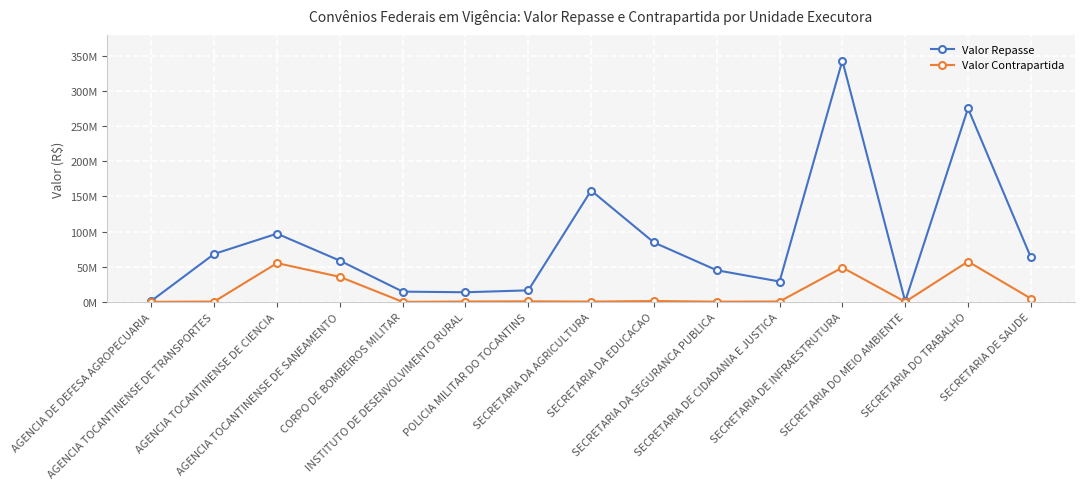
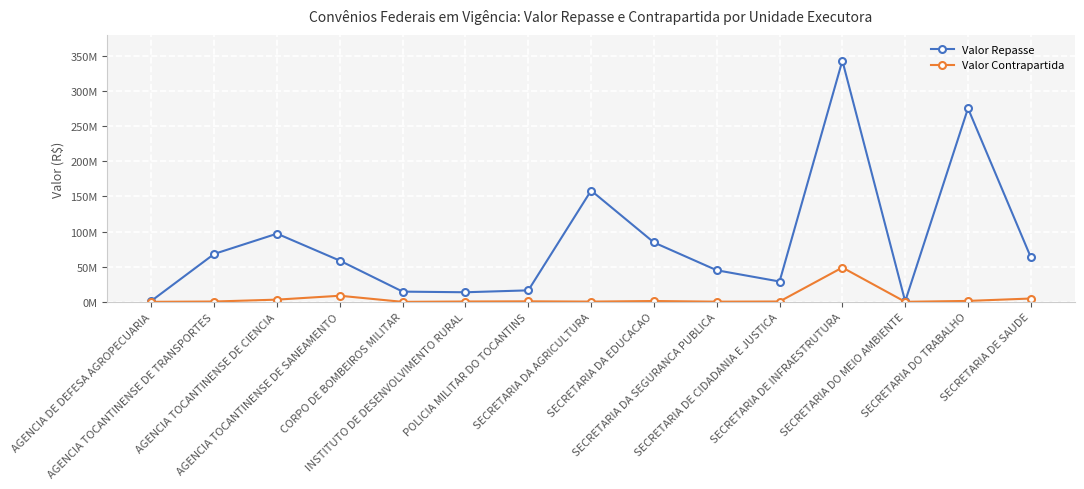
  {
    "Valor Repasse": {
      "AGENCIA TOCANTINENSE DE TRANSPORTES": 70000000,
      "AGENCIA TOCANTINENSE DE CIENCIA": 100000000,
      "AGENCIA TOCANTINENSE DE SANEAMENTO": 60000000,
      "CORPO DE BOMBEIROS MILITAR": 10000000,
      "INSTITUTO DE DESENVOLVIMENTO RURAL": 10000000,
      "POLICIA MILITAR DO TOCANTINS": 20000000,
      "SECRETARIA DA AGRICULTURA": 160000000,
      "SECRETARIA DA EDUCACAO": 80000000,
      "SECRETARIA DA SEGURANCA PUBLICA": 40000000,
      "SECRETARIA DE CIDADANIA E JUSTICA": 30000000,
      "SECRETARIA DE INFRAESTRUTURA": 340000000,
      "SECRETARIA DO TRABALHO": 280000000,
      "SECRETARIA DE SAUDE": 60000000
    },
    "Valor Contrapartida": {
      "AGENCIA TOCANTINENSE DE TRANSPORTES": 0,
-     "AGENCIA TOCANTINENSE DE CIENCIA": 60000000,
-     "AGENCIA TOCANTINENSE DE SANEAMENTO": 40000000,
+     "AGENCIA TOCANTINENSE DE CIENCIA": 0,
+     "AGENCIA TOCANTINENSE DE SANEAMENTO": 10000000,
      "CORPO DE BOMBEIROS MILITAR": 0,
      "INSTITUTO DE DESENVOLVIMENTO RURAL": 0,
      "POLICIA MILITAR DO TOCANTINS": 0,
      "SECRETARIA DA AGRICULTURA": 0,
      "SECRETARIA DA EDUCACAO": 0,
      "SECRETARIA DA SEGURANCA PUBLICA": 0,
      "SECRETARIA DE CIDADANIA E JUSTICA": 0,
      "SECRETARIA DE INFRAESTRUTURA": 50000000,
-     "SECRETARIA DO TRABALHO": 60000000,
+     "SECRETARIA DO TRABALHO": 0,
      "SECRETARIA DE SAUDE": 0
    }
  }
